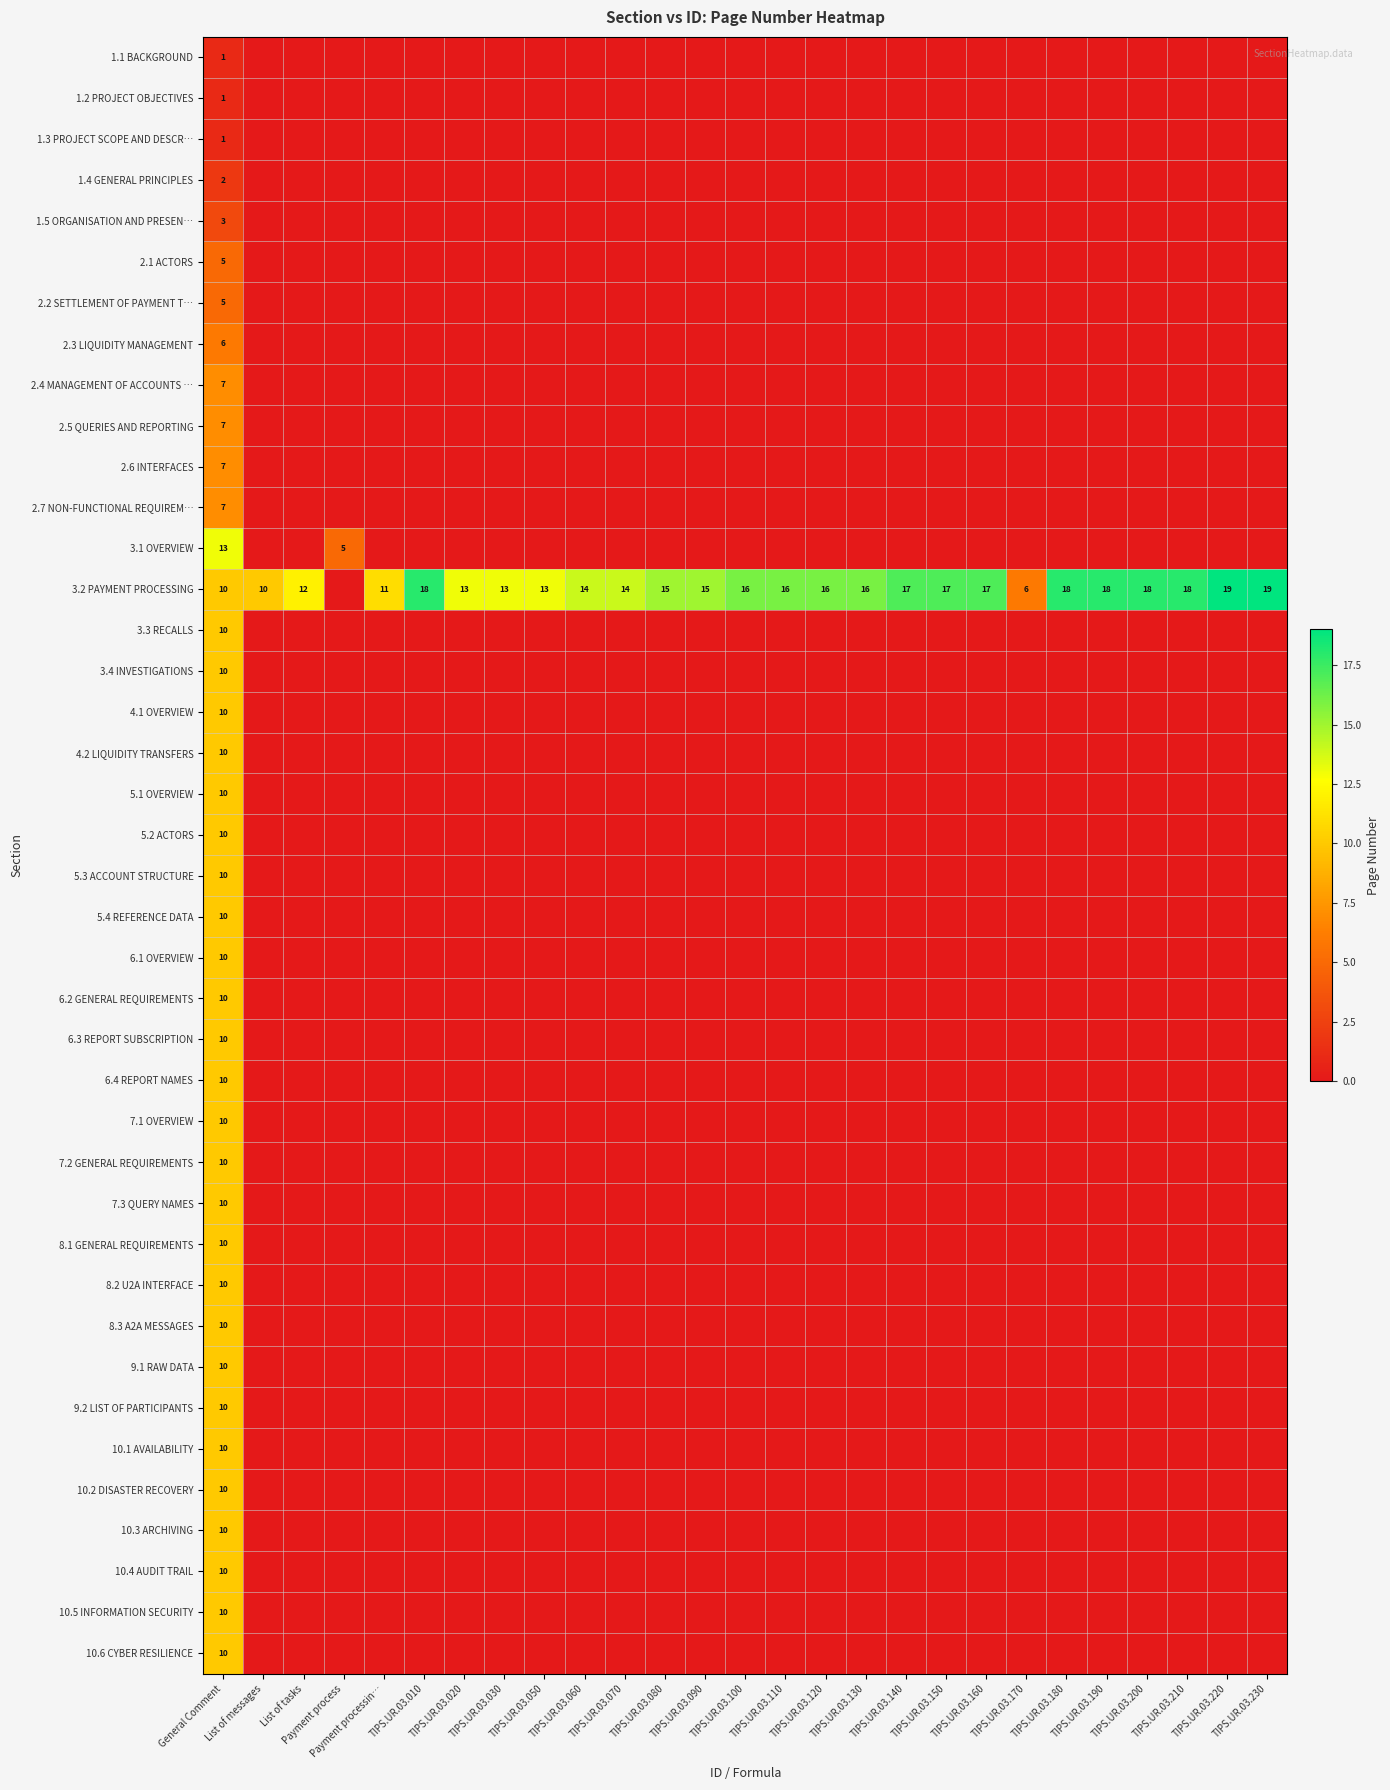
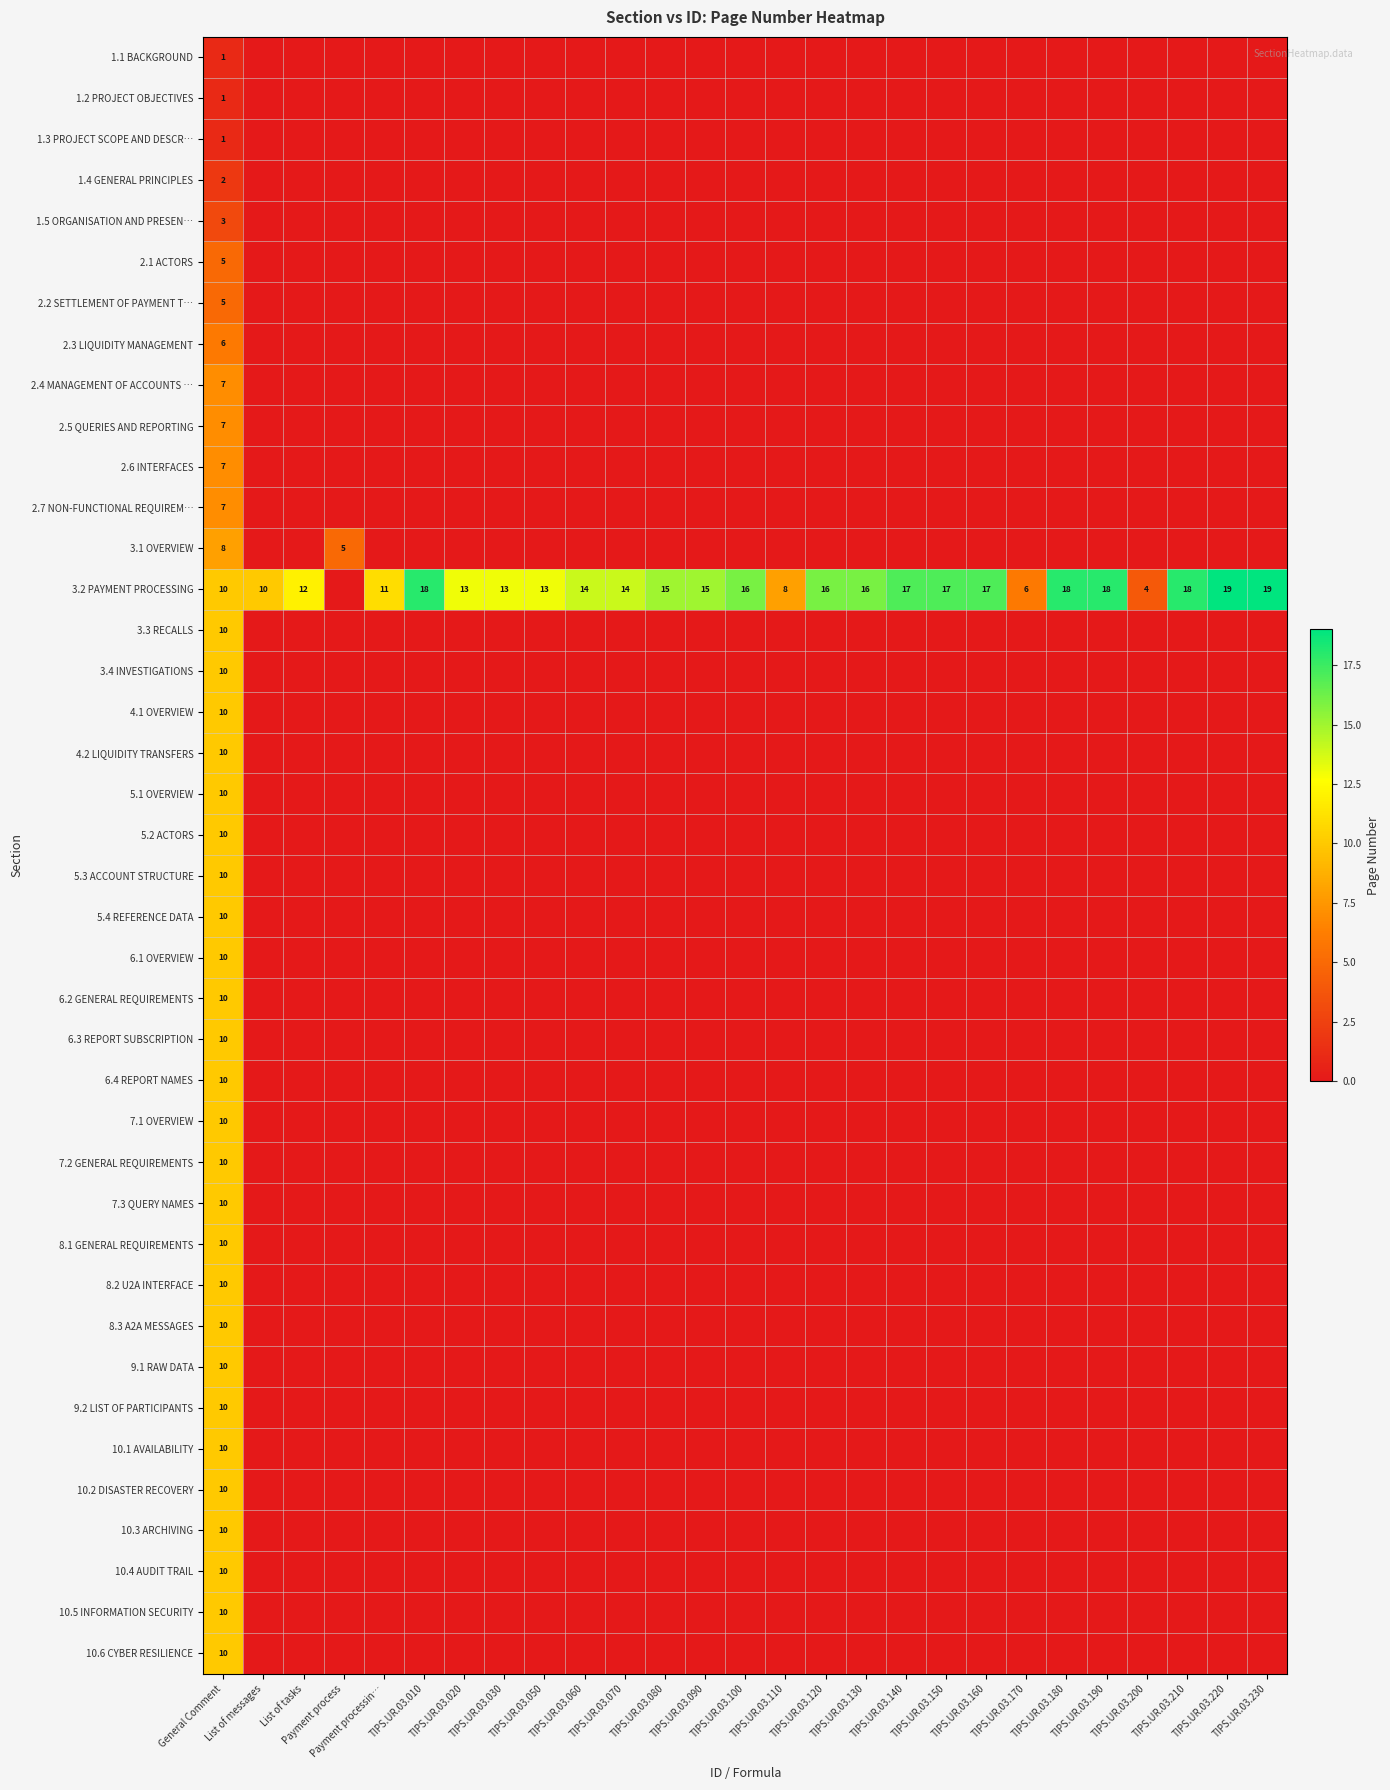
  {
    "1.1 BACKGROUND": {
      "General Comment": 1
    },
    "1.2 PROJECT OBJECTIVES": {
      "General Comment": 1
    },
    "1.3 PROJECT SCOPE AND DESCR…": {
      "General Comment": 1
    },
    "1.4 GENERAL PRINCIPLES": {
      "General Comment": 2
    },
    "1.5 ORGANISATION AND PRESEN…": {
      "General Comment": 3
    },
    "2.1 ACTORS": {
      "General Comment": 5
    },
    "2.2 SETTLEMENT OF PAYMENT T…": {
      "General Comment": 5
    },
    "2.3 LIQUIDITY MANAGEMENT": {
      "General Comment": 6
    },
    "2.4 MANAGEMENT OF ACCOUNTS …": {
      "General Comment": 7
    },
    "2.5 QUERIES AND REPORTING": {
      "General Comment": 7
    },
    "2.6 INTERFACES": {
      "General Comment": 7
    },
    "2.7 NON-FUNCTIONAL REQUIREM…": {
      "General Comment": 7
    },
    "3.1 OVERVIEW": {
-     "General Comment": 13,
+     "General Comment": 8,
      "Payment process": 5
    },
    "3.2 PAYMENT PROCESSING": {
      "General Comment": 10,
      "List of messages": 10,
      "List of tasks": 12,
      "Payment processin…": 11,
      "TIPS.UR.03.010": 18,
      "TIPS.UR.03.020": 13,
      "TIPS.UR.03.030": 13,
      "TIPS.UR.03.050": 13,
      "TIPS.UR.03.060": 14,
      "TIPS.UR.03.070": 14,
      "TIPS.UR.03.080": 15,
      "TIPS.UR.03.090": 15,
      "TIPS.UR.03.100": 16,
-     "TIPS.UR.03.110": 16,
+     "TIPS.UR.03.110": 8,
      "TIPS.UR.03.120": 16,
      "TIPS.UR.03.130": 16,
      "TIPS.UR.03.140": 17,
      "TIPS.UR.03.150": 17,
      "TIPS.UR.03.160": 17,
      "TIPS.UR.03.170": 6,
      "TIPS.UR.03.180": 18,
      "TIPS.UR.03.190": 18,
-     "TIPS.UR.03.200": 18,
+     "TIPS.UR.03.200": 4,
      "TIPS.UR.03.210": 18,
      "TIPS.UR.03.220": 19,
      "TIPS.UR.03.230": 19
    },
    "3.3 RECALLS": {
      "General Comment": 10
    },
    "3.4 INVESTIGATIONS": {
      "General Comment": 10
    },
    "4.1 OVERVIEW": {
      "General Comment": 10
    },
    "4.2 LIQUIDITY TRANSFERS": {
      "General Comment": 10
    },
    "5.1 OVERVIEW": {
      "General Comment": 10
    },
    "5.2 ACTORS": {
      "General Comment": 10
    },
    "5.3 ACCOUNT STRUCTURE": {
      "General Comment": 10
    },
    "5.4 REFERENCE DATA": {
      "General Comment": 10
    },
    "6.1 OVERVIEW": {
      "General Comment": 10
    },
    "6.2 GENERAL REQUIREMENTS": {
      "General Comment": 10
    },
    "6.3 REPORT SUBSCRIPTION": {
      "General Comment": 10
    },
    "6.4 REPORT NAMES": {
      "General Comment": 10
    },
    "7.1 OVERVIEW": {
      "General Comment": 10
    },
    "7.2 GENERAL REQUIREMENTS": {
      "General Comment": 10
    },
    "7.3 QUERY NAMES": {
      "General Comment": 10
    },
    "8.1 GENERAL REQUIREMENTS": {
      "General Comment": 10
    },
    "8.2 U2A INTERFACE": {
      "General Comment": 10
    },
    "8.3 A2A MESSAGES": {
      "General Comment": 10
    },
    "9.1 RAW DATA": {
      "General Comment": 10
    },
    "9.2 LIST OF PARTICIPANTS": {
      "General Comment": 10
    },
    "10.1 AVAILABILITY": {
      "General Comment": 10
    },
    "10.2 DISASTER RECOVERY": {
      "General Comment": 10
    },
    "10.3 ARCHIVING": {
      "General Comment": 10
    },
    "10.4 AUDIT TRAIL": {
      "General Comment": 10
    },
    "10.5 INFORMATION SECURITY": {
      "General Comment": 10
    },
    "10.6 CYBER RESILIENCE": {
      "General Comment": 10
    }
  }
